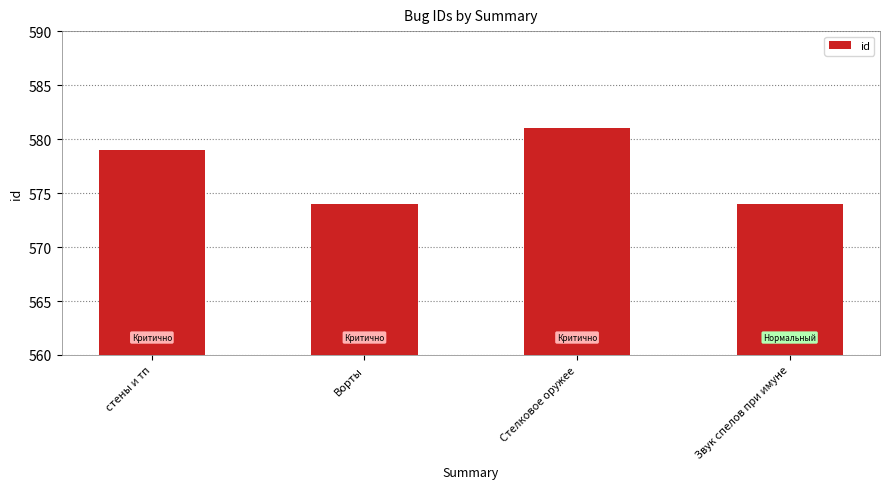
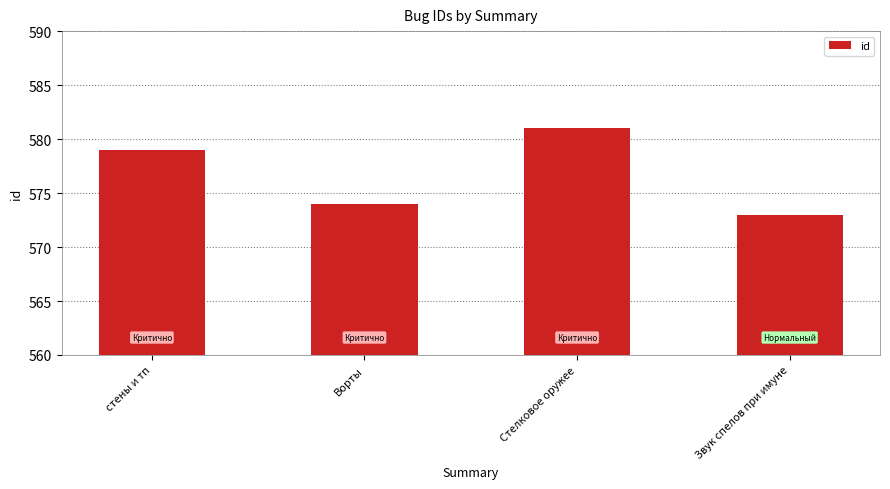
  {
    "стены и тп": 579,
    "Ворты": 574,
    "Стелковое оружее": 581,
-   "Звук спелов при имуне": 574
+   "Звук спелов при имуне": 573
  }
